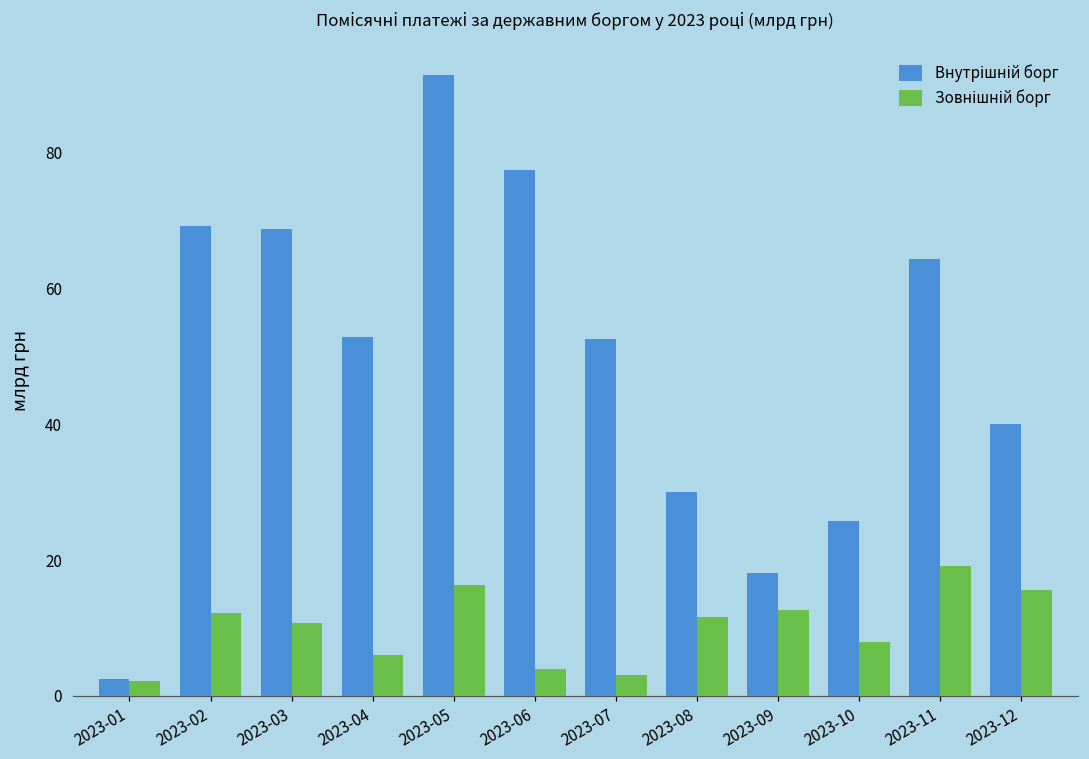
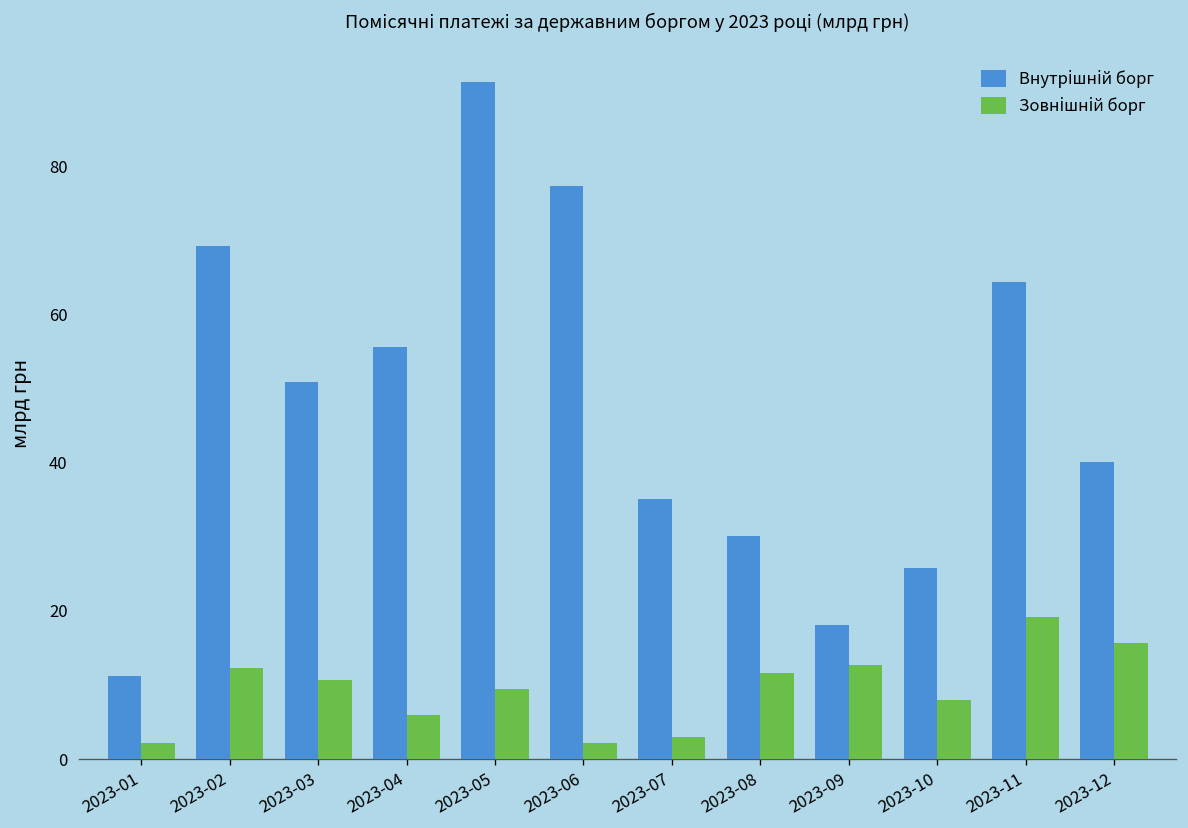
  {
    "Внутрішній борг": {
-     "2023-01": 2,
+     "2023-01": 11,
      "2023-02": 69,
-     "2023-03": 69,
-     "2023-04": 53,
+     "2023-03": 51,
+     "2023-04": 56,
      "2023-05": 91,
      "2023-06": 77,
-     "2023-07": 53,
+     "2023-07": 35,
      "2023-08": 30,
      "2023-09": 18,
      "2023-10": 26,
      "2023-11": 64,
      "2023-12": 40
    },
    "Зовнішній борг": {
      "2023-01": 2,
      "2023-02": 12,
      "2023-03": 11,
      "2023-04": 6,
-     "2023-05": 16,
-     "2023-06": 4,
+     "2023-05": 9,
+     "2023-06": 2,
      "2023-07": 3,
      "2023-08": 12,
      "2023-09": 13,
      "2023-10": 8,
      "2023-11": 19,
      "2023-12": 16
    }
  }
